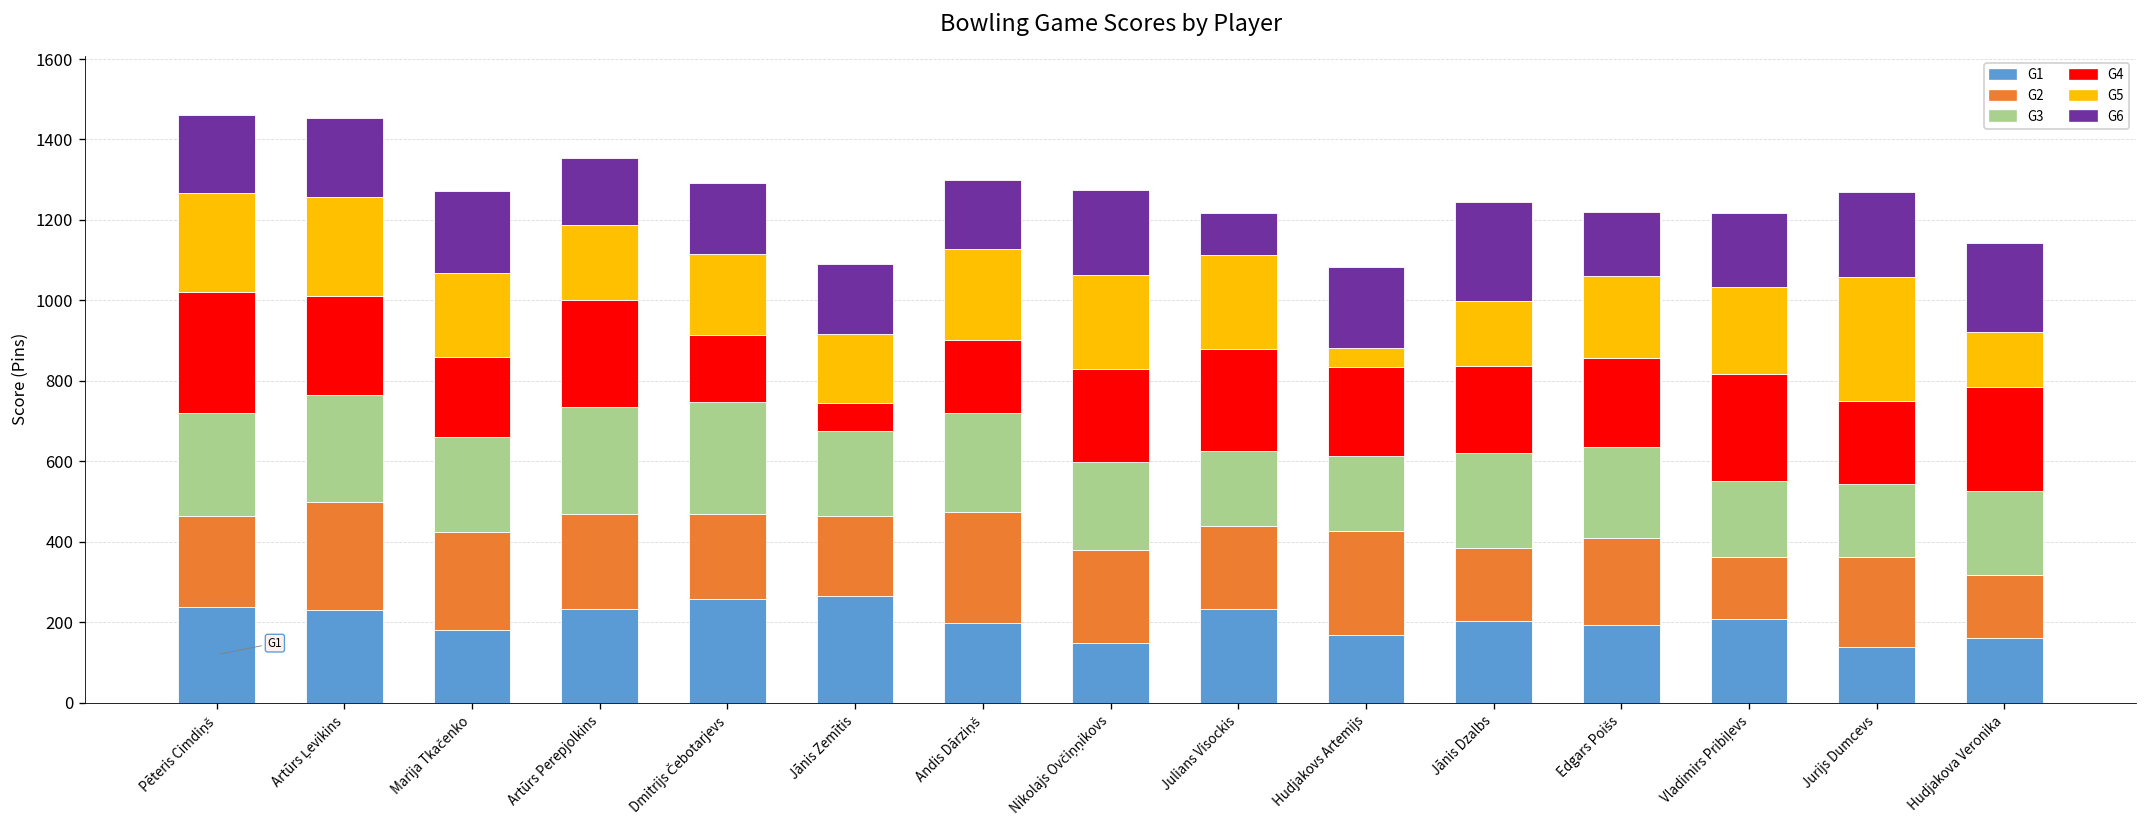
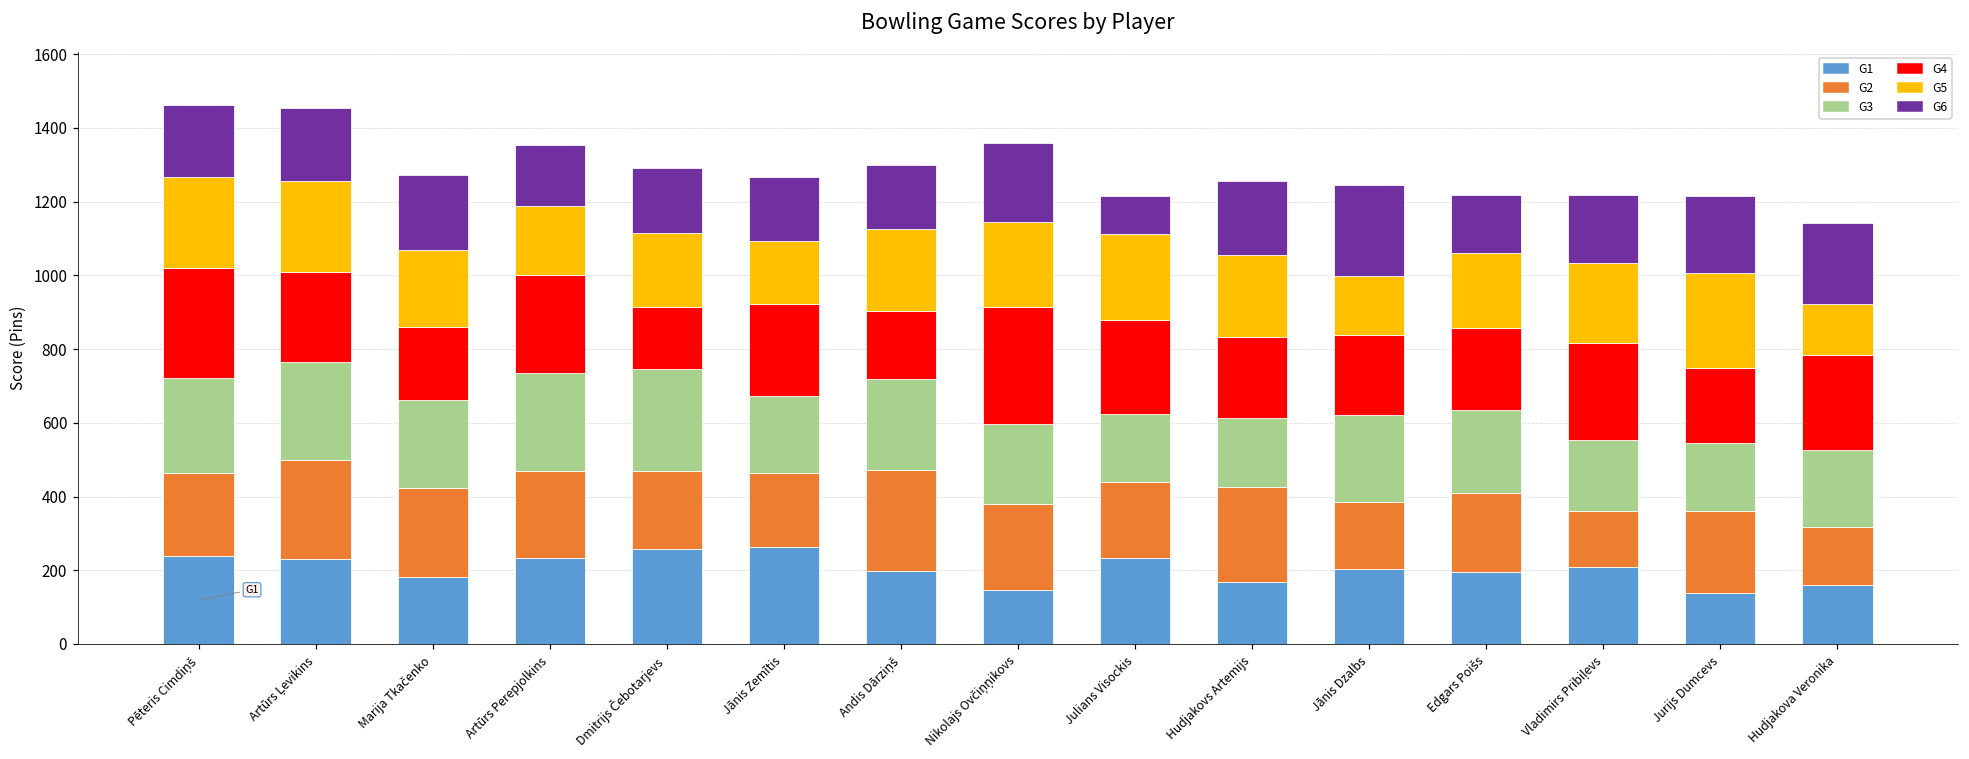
  {
    "G1": {
      "Pēteris Cimdiņš": 240,
      "Artūrs Ļevikins": 230,
      "Marija Tkačenko": 180,
      "Artūrs Perepjolkins": 230,
      "Dmitrijs Čebotarjevs": 260,
      "Jānis Zemītis": 260,
      "Andis Dārziņš": 200,
      "Nikolajs Ovčiņņikovs": 150,
      "Julians Visockis": 230,
      "Hudjakovs Artemijs": 170,
      "Jānis Dzalbs": 200,
      "Edgars Poišs": 190,
      "Vladimirs Pribiļevs": 210,
      "Jurijs Dumcevs": 140,
      "Hudjakova Veronika": 160
    },
    "G2": {
      "Pēteris Cimdiņš": 230,
      "Artūrs Ļevikins": 270,
      "Marija Tkačenko": 240,
      "Artūrs Perepjolkins": 240,
      "Dmitrijs Čebotarjevs": 210,
      "Jānis Zemītis": 200,
      "Andis Dārziņš": 280,
      "Nikolajs Ovčiņņikovs": 230,
      "Julians Visockis": 210,
      "Hudjakovs Artemijs": 260,
      "Jānis Dzalbs": 180,
      "Edgars Poišs": 220,
      "Vladimirs Pribiļevs": 150,
      "Jurijs Dumcevs": 220,
      "Hudjakova Veronika": 160
    },
    "G3": {
      "Pēteris Cimdiņš": 260,
      "Artūrs Ļevikins": 270,
      "Marija Tkačenko": 240,
      "Artūrs Perepjolkins": 270,
      "Dmitrijs Čebotarjevs": 280,
      "Jānis Zemītis": 210,
      "Andis Dārziņš": 250,
      "Nikolajs Ovčiņņikovs": 220,
      "Julians Visockis": 190,
      "Hudjakovs Artemijs": 190,
      "Jānis Dzalbs": 240,
      "Edgars Poišs": 230,
      "Vladimirs Pribiļevs": 190,
      "Jurijs Dumcevs": 180,
      "Hudjakova Veronika": 210
    },
    "G4": {
      "Pēteris Cimdiņš": 300,
      "Artūrs Ļevikins": 250,
      "Marija Tkačenko": 200,
      "Artūrs Perepjolkins": 270,
      "Dmitrijs Čebotarjevs": 170,
-     "Jānis Zemītis": 70,
+     "Jānis Zemītis": 250,
      "Andis Dārziņš": 180,
-     "Nikolajs Ovčiņņikovs": 230,
+     "Nikolajs Ovčiņņikovs": 320,
      "Julians Visockis": 250,
      "Hudjakovs Artemijs": 220,
      "Jānis Dzalbs": 220,
      "Edgars Poišs": 220,
      "Vladimirs Pribiļevs": 270,
      "Jurijs Dumcevs": 210,
      "Hudjakova Veronika": 260
    },
    "G5": {
      "Pēteris Cimdiņš": 250,
      "Artūrs Ļevikins": 250,
      "Marija Tkačenko": 210,
      "Artūrs Perepjolkins": 190,
      "Dmitrijs Čebotarjevs": 200,
      "Jānis Zemītis": 170,
      "Andis Dārziņš": 230,
      "Nikolajs Ovčiņņikovs": 230,
      "Julians Visockis": 230,
-     "Hudjakovs Artemijs": 50,
+     "Hudjakovs Artemijs": 220,
      "Jānis Dzalbs": 160,
      "Edgars Poišs": 210,
      "Vladimirs Pribiļevs": 220,
-     "Jurijs Dumcevs": 310,
+     "Jurijs Dumcevs": 260,
      "Hudjakova Veronika": 140
    },
    "G6": {
      "Pēteris Cimdiņš": 190,
      "Artūrs Ļevikins": 200,
      "Marija Tkačenko": 200,
      "Artūrs Perepjolkins": 170,
      "Dmitrijs Čebotarjevs": 180,
      "Jānis Zemītis": 170,
      "Andis Dārziņš": 170,
      "Nikolajs Ovčiņņikovs": 210,
      "Julians Visockis": 100,
      "Hudjakovs Artemijs": 200,
      "Jānis Dzalbs": 250,
      "Edgars Poišs": 160,
      "Vladimirs Pribiļevs": 180,
      "Jurijs Dumcevs": 210,
      "Hudjakova Veronika": 220
    }
  }
